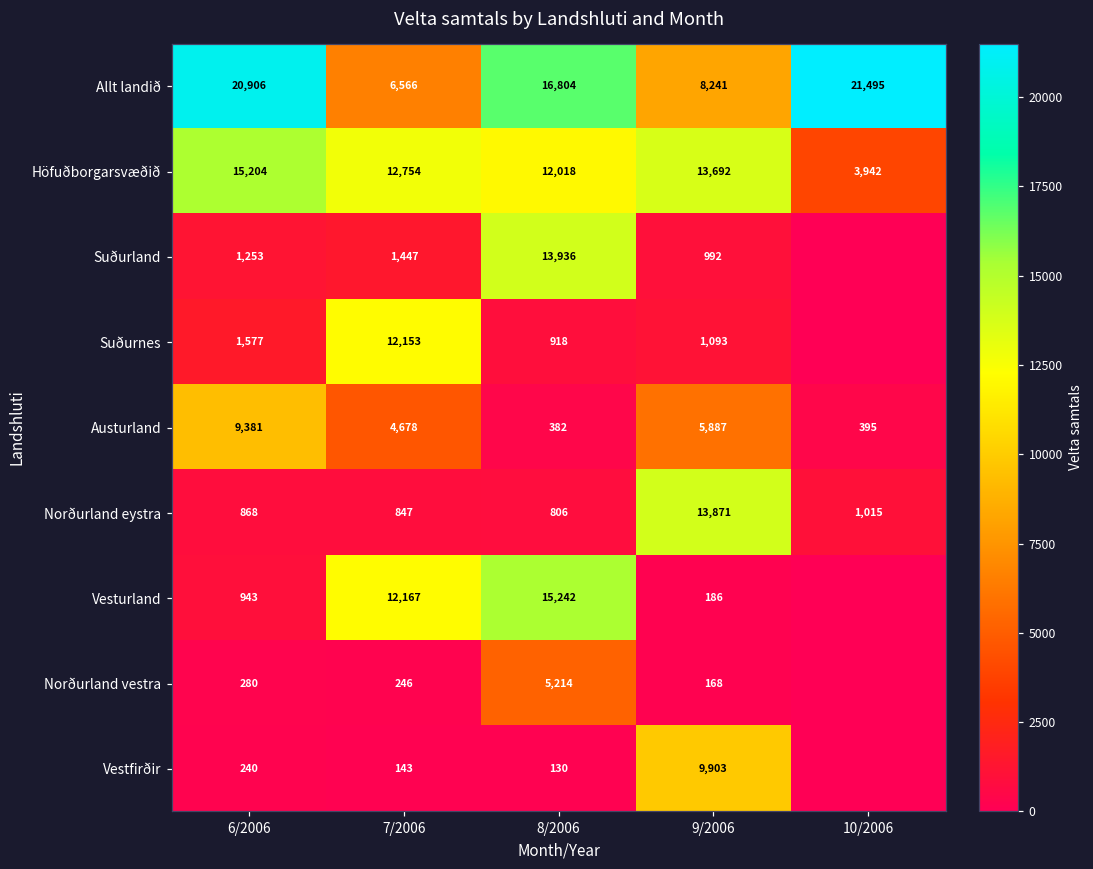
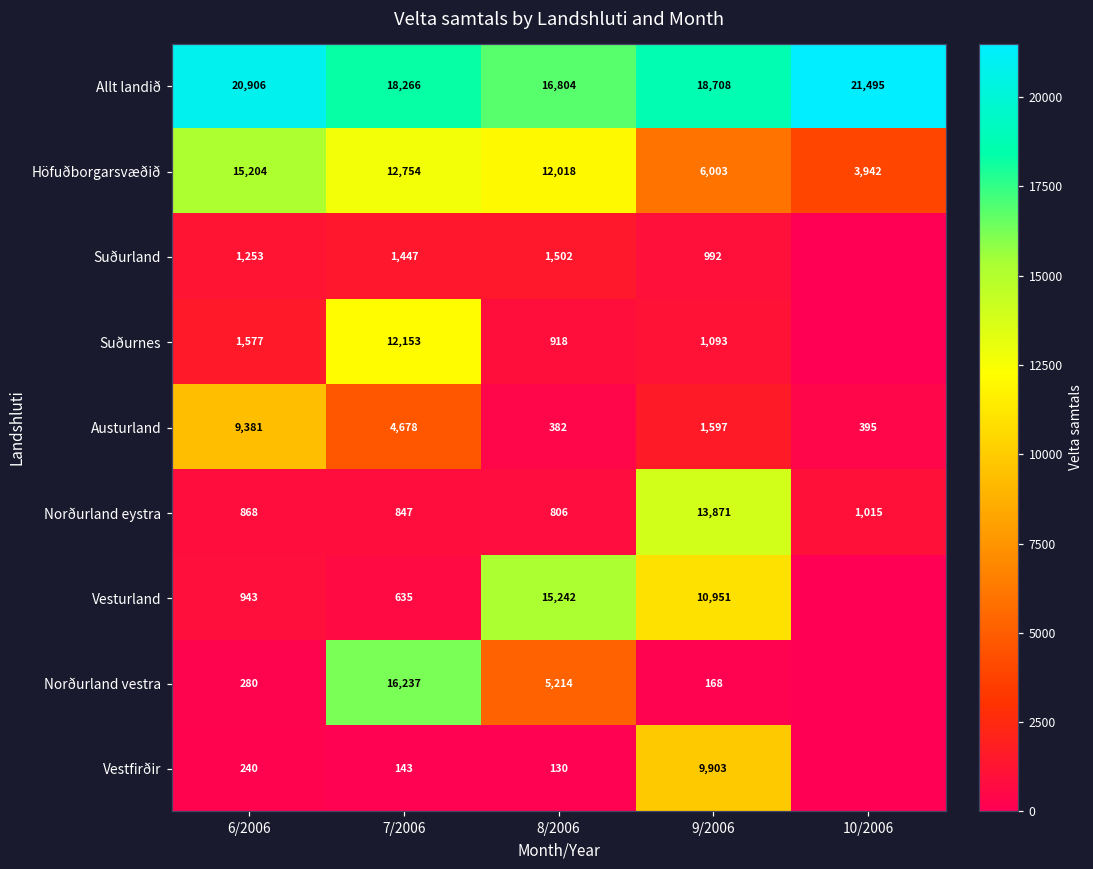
  {
    "Allt landið": {
      "6/2006": "20,906",
-     "7/2006": "6,566",
+     "7/2006": "18,266",
      "8/2006": "16,804",
-     "9/2006": "8,241",
+     "9/2006": "18,708",
      "10/2006": "21,495"
    },
    "Höfuðborgarsvæðið": {
      "6/2006": "15,204",
      "7/2006": "12,754",
      "8/2006": "12,018",
-     "9/2006": "13,692",
+     "9/2006": "6,003",
      "10/2006": "3,942"
    },
    "Suðurland": {
      "6/2006": "1,253",
      "7/2006": "1,447",
-     "8/2006": "13,936",
+     "8/2006": "1,502",
      "9/2006": "992"
    },
    "Suðurnes": {
      "6/2006": "1,577",
      "7/2006": "12,153",
      "8/2006": "918",
      "9/2006": "1,093"
    },
    "Austurland": {
      "6/2006": "9,381",
      "7/2006": "4,678",
      "8/2006": "382",
-     "9/2006": "5,887",
+     "9/2006": "1,597",
      "10/2006": "395"
    },
    "Norðurland eystra": {
      "6/2006": "868",
      "7/2006": "847",
      "8/2006": "806",
      "9/2006": "13,871",
      "10/2006": "1,015"
    },
    "Vesturland": {
      "6/2006": "943",
-     "7/2006": "12,167",
+     "7/2006": "635",
      "8/2006": "15,242",
-     "9/2006": "186"
+     "9/2006": "10,951"
    },
    "Norðurland vestra": {
      "6/2006": "280",
-     "7/2006": "246",
+     "7/2006": "16,237",
      "8/2006": "5,214",
      "9/2006": "168"
    },
    "Vestfirðir": {
      "6/2006": "240",
      "7/2006": "143",
      "8/2006": "130",
      "9/2006": "9,903"
    }
  }
